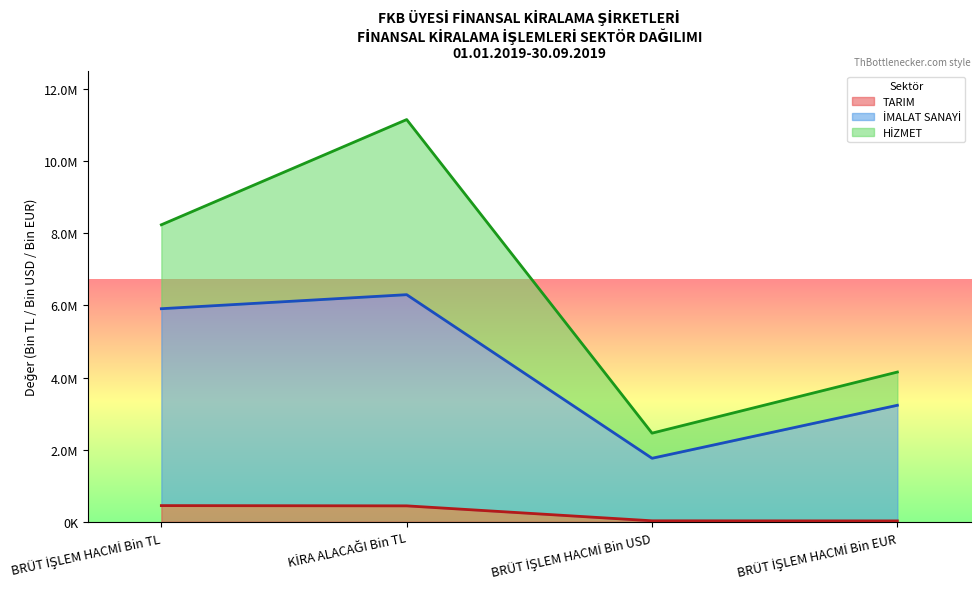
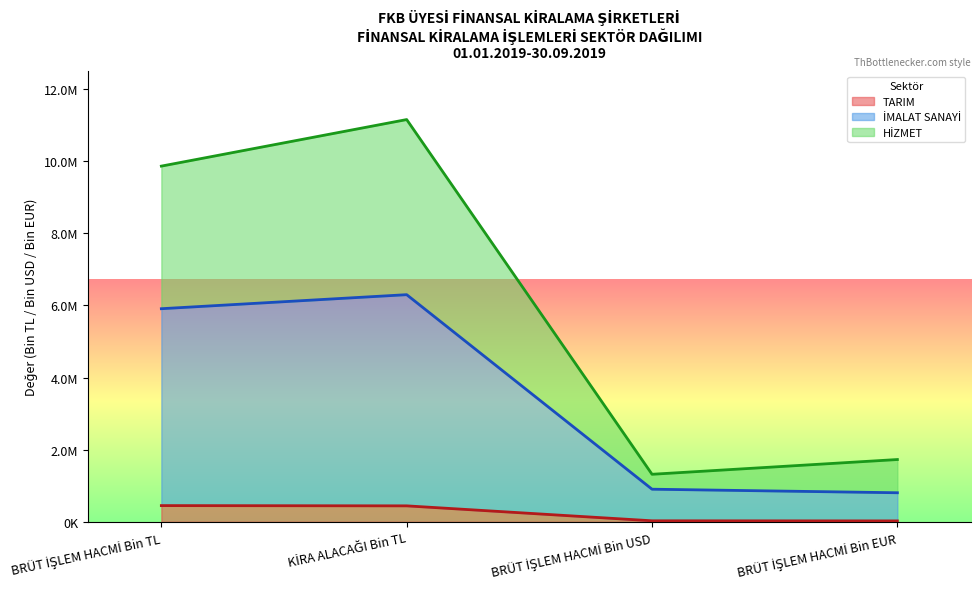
  {
    "TARIM": {
      "BRÜT İŞLEM HACMİ Bin TL": 400000,
      "KİRA ALACAĞI Bin TL": 400000,
      "BRÜT İŞLEM HACMİ Bin USD": 0,
      "BRÜT İŞLEM HACMİ Bin EUR": 0
    },
    "İMALAT SANAYİ": {
      "BRÜT İŞLEM HACMİ Bin TL": 5500000,
      "KİRA ALACAĞI Bin TL": 5900000,
-     "BRÜT İŞLEM HACMİ Bin USD": 1700000,
-     "BRÜT İŞLEM HACMİ Bin EUR": 3200000
+     "BRÜT İŞLEM HACMİ Bin USD": 900000,
+     "BRÜT İŞLEM HACMİ Bin EUR": 800000
    },
    "HİZMET": {
-     "BRÜT İŞLEM HACMİ Bin TL": 2300000,
+     "BRÜT İŞLEM HACMİ Bin TL": 4000000,
      "KİRA ALACAĞI Bin TL": 4900000,
-     "BRÜT İŞLEM HACMİ Bin USD": 700000,
+     "BRÜT İŞLEM HACMİ Bin USD": 400000,
      "BRÜT İŞLEM HACMİ Bin EUR": 900000
    }
  }
